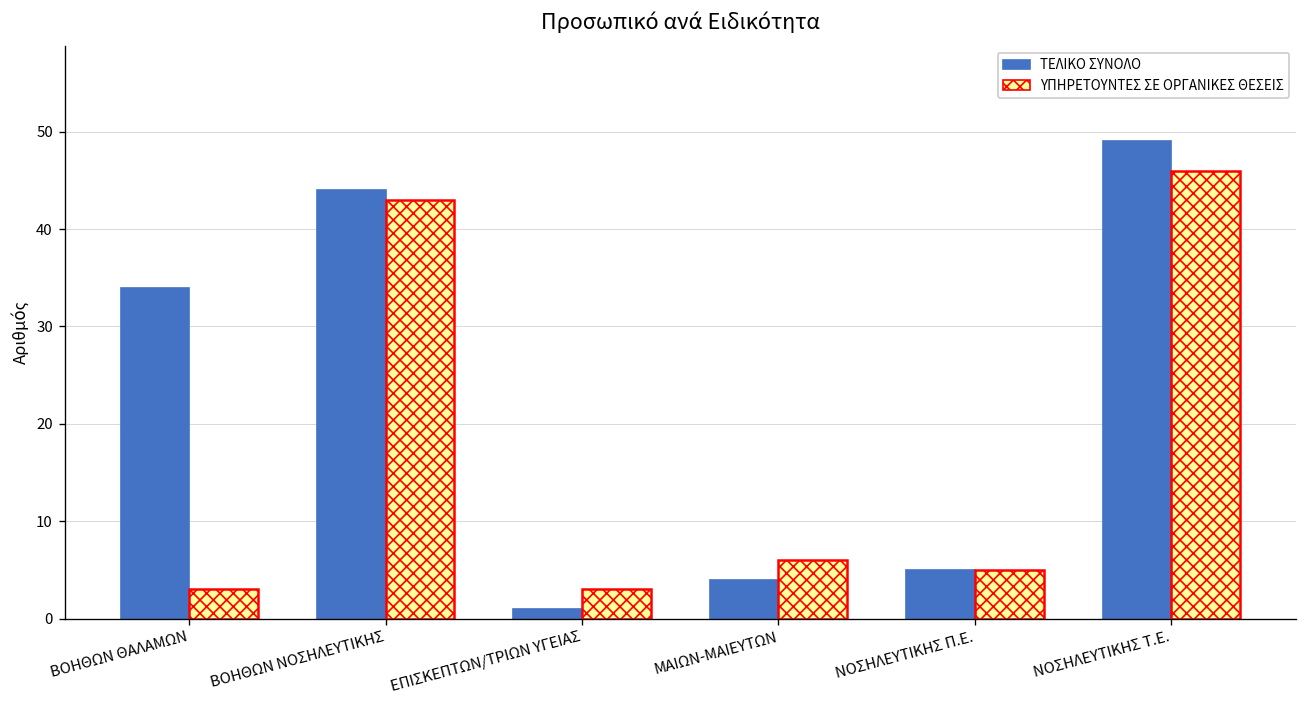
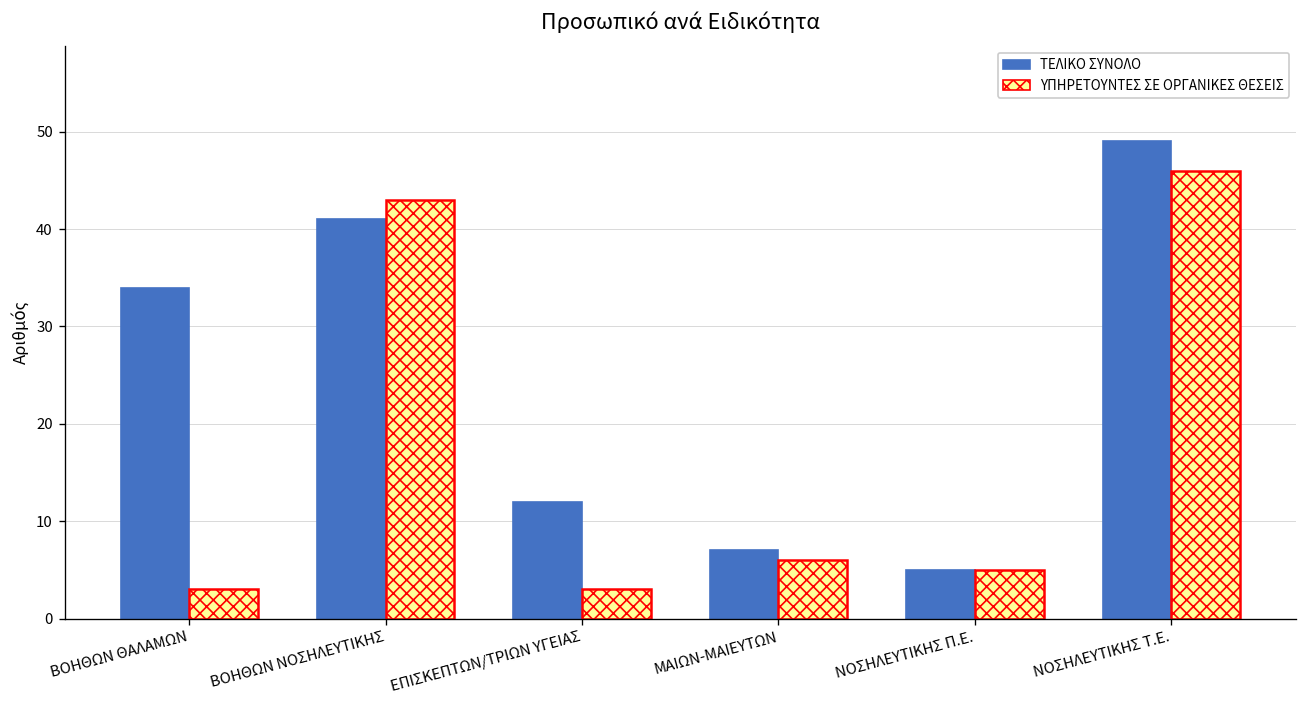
  {
    "ΤΕΛΙΚΟ ΣΥΝΟΛΟ": {
      "ΒΟΗΘΩΝ ΘΑΛΑΜΩΝ": 34,
-     "ΒΟΗΘΩΝ ΝΟΣΗΛΕΥΤΙΚΗΣ": 44,
-     "ΕΠΙΣΚΕΠΤΩΝ/ΤΡΙΩΝ ΥΓΕΙΑΣ": 1,
-     "ΜΑΙΩΝ-ΜΑΙΕΥΤΩΝ": 4,
+     "ΒΟΗΘΩΝ ΝΟΣΗΛΕΥΤΙΚΗΣ": 41,
+     "ΕΠΙΣΚΕΠΤΩΝ/ΤΡΙΩΝ ΥΓΕΙΑΣ": 12,
+     "ΜΑΙΩΝ-ΜΑΙΕΥΤΩΝ": 7,
      "ΝΟΣΗΛΕΥΤΙΚΗΣ Π.Ε.": 5,
      "ΝΟΣΗΛΕΥΤΙΚΗΣ Τ.Ε.": 49
    },
    "ΥΠΗΡΕΤΟΥΝΤΕΣ ΣΕ ΟΡΓΑΝΙΚΕΣ ΘΕΣΕΙΣ": {
      "ΒΟΗΘΩΝ ΘΑΛΑΜΩΝ": 3,
      "ΒΟΗΘΩΝ ΝΟΣΗΛΕΥΤΙΚΗΣ": 43,
      "ΕΠΙΣΚΕΠΤΩΝ/ΤΡΙΩΝ ΥΓΕΙΑΣ": 3,
      "ΜΑΙΩΝ-ΜΑΙΕΥΤΩΝ": 6,
      "ΝΟΣΗΛΕΥΤΙΚΗΣ Π.Ε.": 5,
      "ΝΟΣΗΛΕΥΤΙΚΗΣ Τ.Ε.": 46
    }
  }
